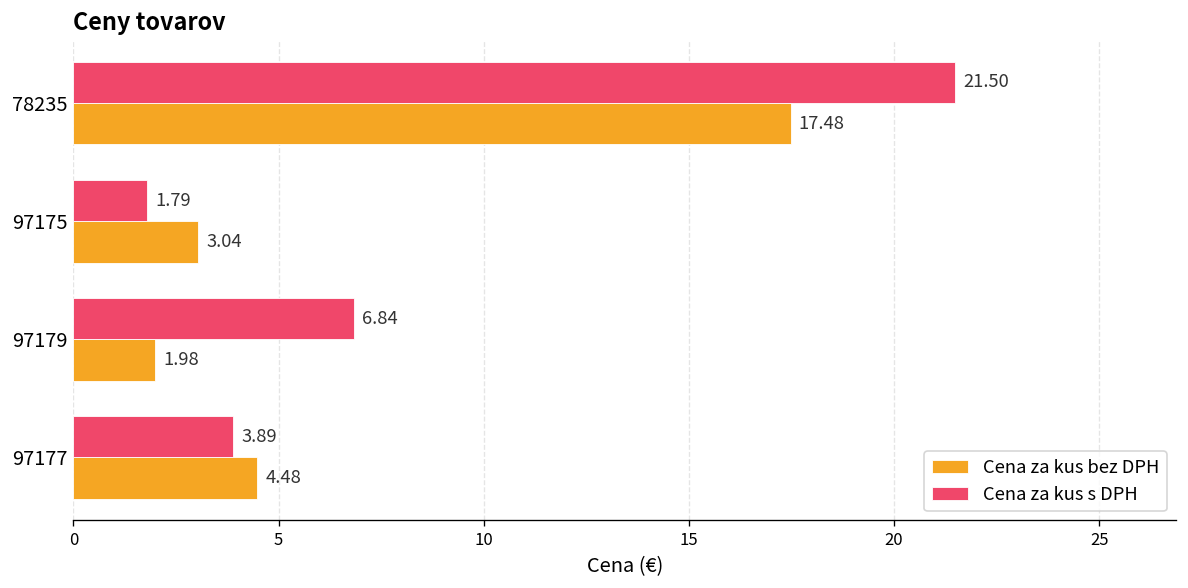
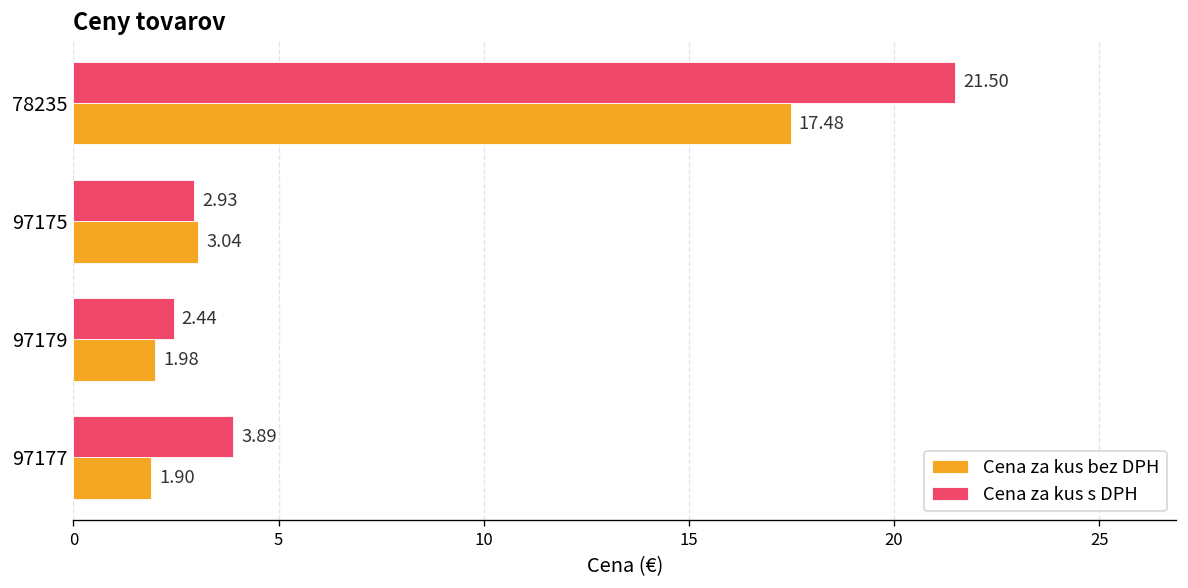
  {
    "Cena za kus bez DPH": {
      "78235": 17.48,
      "97175": 3.04,
      "97179": 1.98,
-     "97177": 4.48
+     "97177": 1.90
    },
    "Cena za kus s DPH": {
      "78235": 21.50,
-     "97175": 1.79,
-     "97179": 6.84,
+     "97175": 2.93,
+     "97179": 2.44,
      "97177": 3.89
    }
  }
